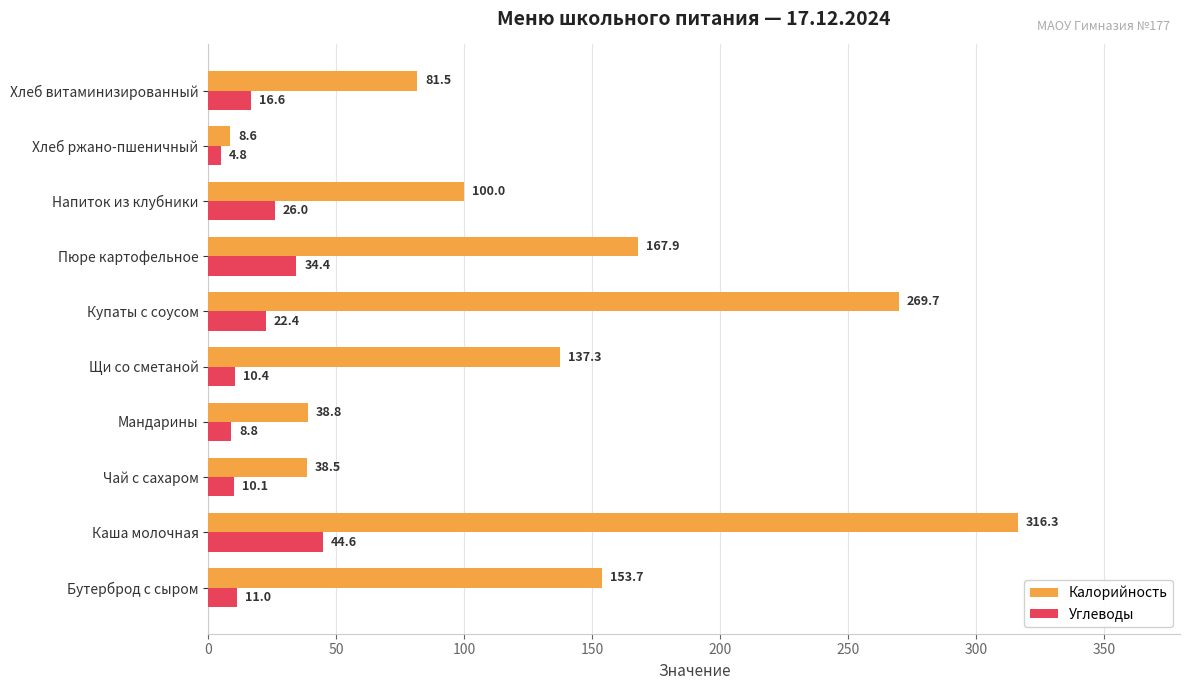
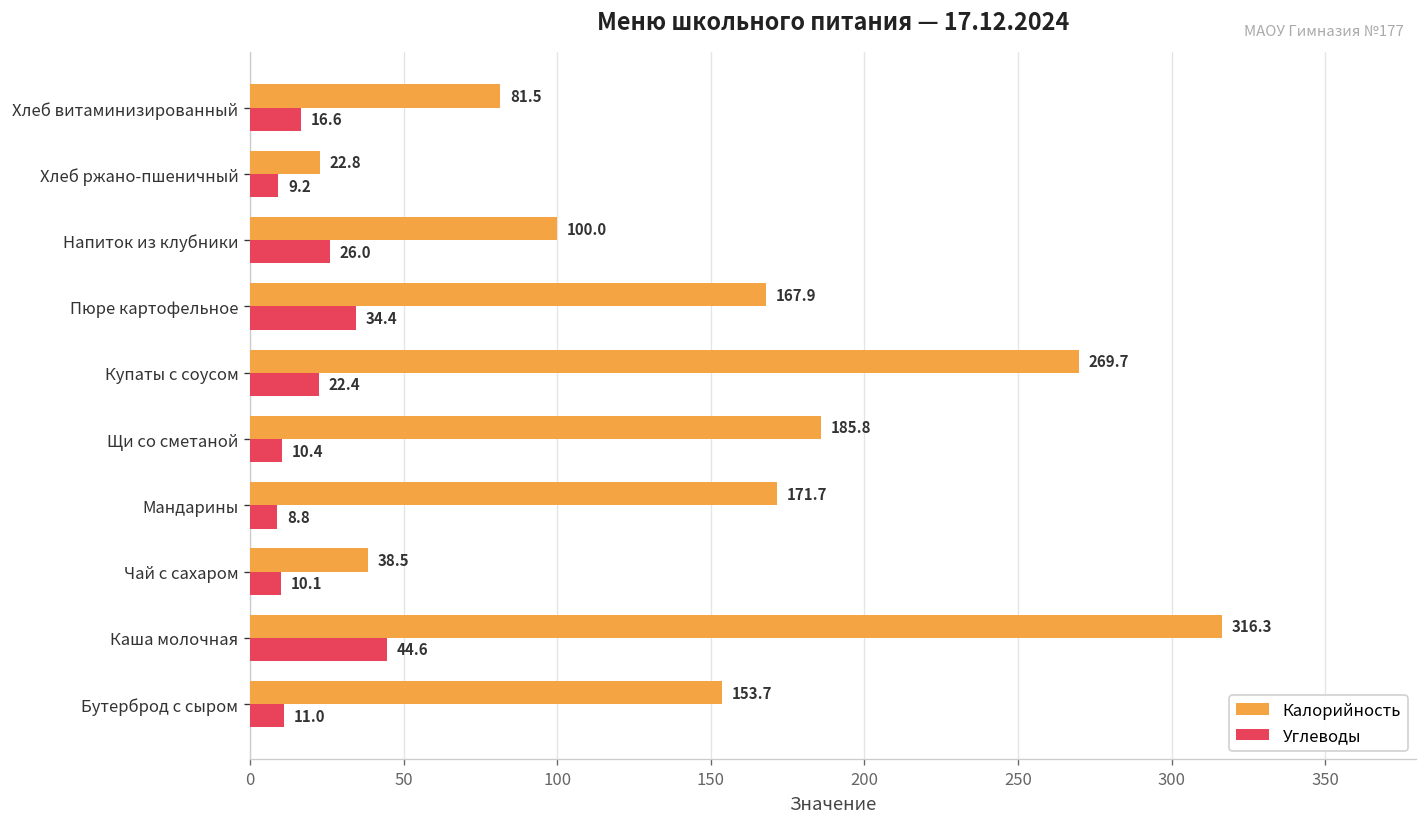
  {
    "Калорийность": {
      "Хлеб витаминизированный": 81.5,
-     "Хлеб ржано-пшеничный": 8.6,
+     "Хлеб ржано-пшеничный": 22.8,
      "Напиток из клубники": 100.0,
      "Пюре картофельное": 167.9,
      "Купаты с соусом": 269.7,
-     "Щи со сметаной": 137.3,
-     "Мандарины": 38.8,
+     "Щи со сметаной": 185.8,
+     "Мандарины": 171.7,
      "Чай с сахаром": 38.5,
      "Каша молочная": 316.3,
      "Бутерброд с сыром": 153.7
    },
    "Углеводы": {
      "Хлеб витаминизированный": 16.6,
-     "Хлеб ржано-пшеничный": 4.8,
+     "Хлеб ржано-пшеничный": 9.2,
      "Напиток из клубники": 26.0,
      "Пюре картофельное": 34.4,
      "Купаты с соусом": 22.4,
      "Щи со сметаной": 10.4,
      "Мандарины": 8.8,
      "Чай с сахаром": 10.1,
      "Каша молочная": 44.6,
      "Бутерброд с сыром": 11.0
    }
  }
